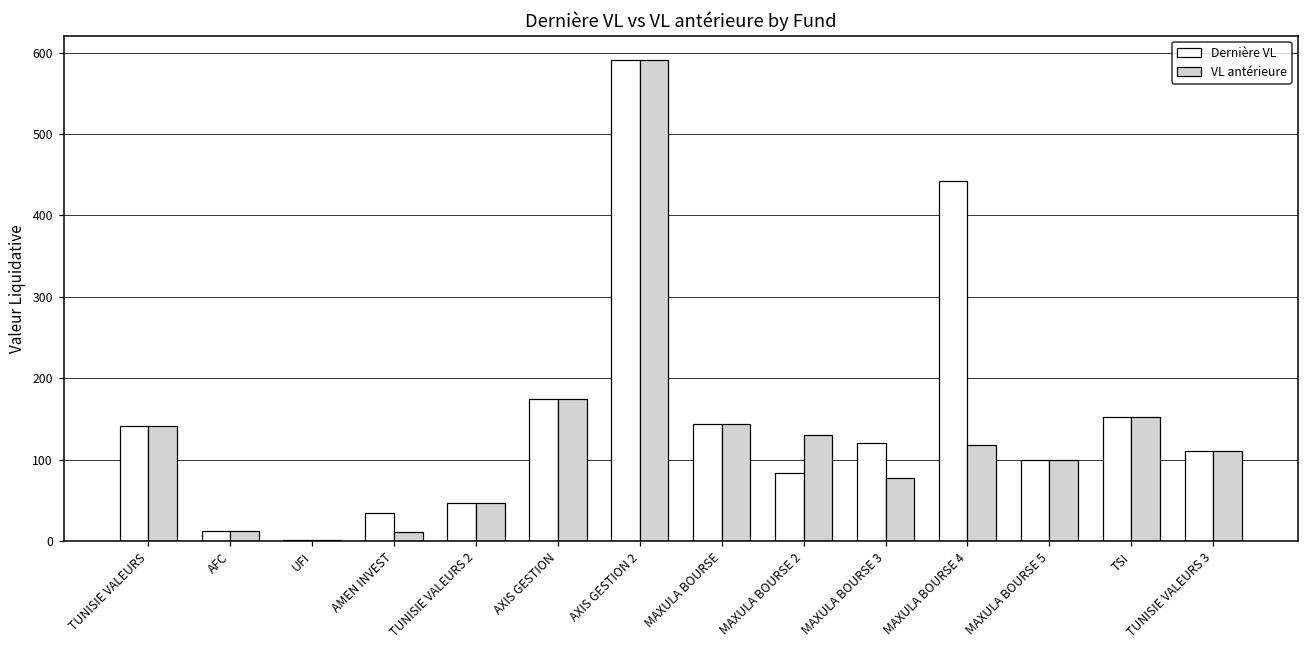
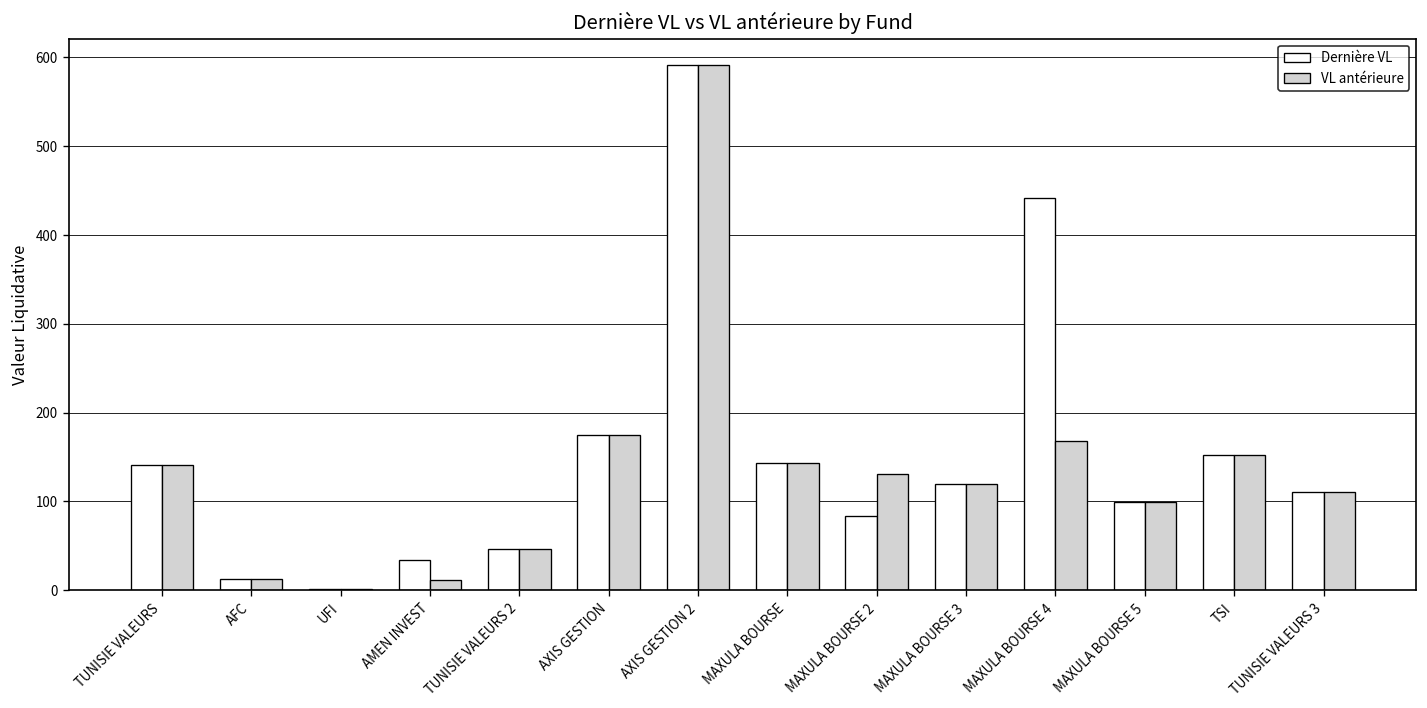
  {
    "Dernière VL": {
      "TUNISIE VALEURS": 140,
      "AFC": 10,
      "AMEN INVEST": 30,
      "TUNISIE VALEURS 2": 50,
      "AXIS GESTION": 170,
      "AXIS GESTION 2": 590,
      "MAXULA BOURSE": 140,
      "MAXULA BOURSE 2": 80,
      "MAXULA BOURSE 3": 120,
      "MAXULA BOURSE 4": 440,
      "MAXULA BOURSE 5": 100,
      "TSI": 150,
      "TUNISIE VALEURS 3": 110
    },
    "VL antérieure": {
      "TUNISIE VALEURS": 140,
      "AFC": 10,
      "AMEN INVEST": 10,
      "TUNISIE VALEURS 2": 50,
      "AXIS GESTION": 170,
      "AXIS GESTION 2": 590,
      "MAXULA BOURSE": 140,
      "MAXULA BOURSE 2": 130,
-     "MAXULA BOURSE 3": 80,
-     "MAXULA BOURSE 4": 120,
+     "MAXULA BOURSE 3": 120,
+     "MAXULA BOURSE 4": 170,
      "MAXULA BOURSE 5": 100,
      "TSI": 150,
      "TUNISIE VALEURS 3": 110
    }
  }
